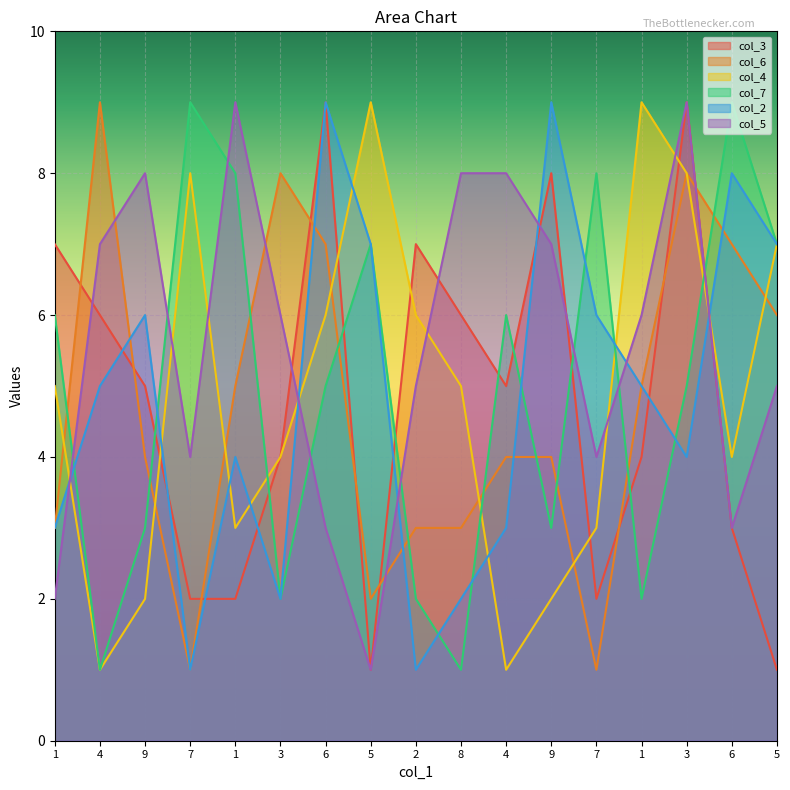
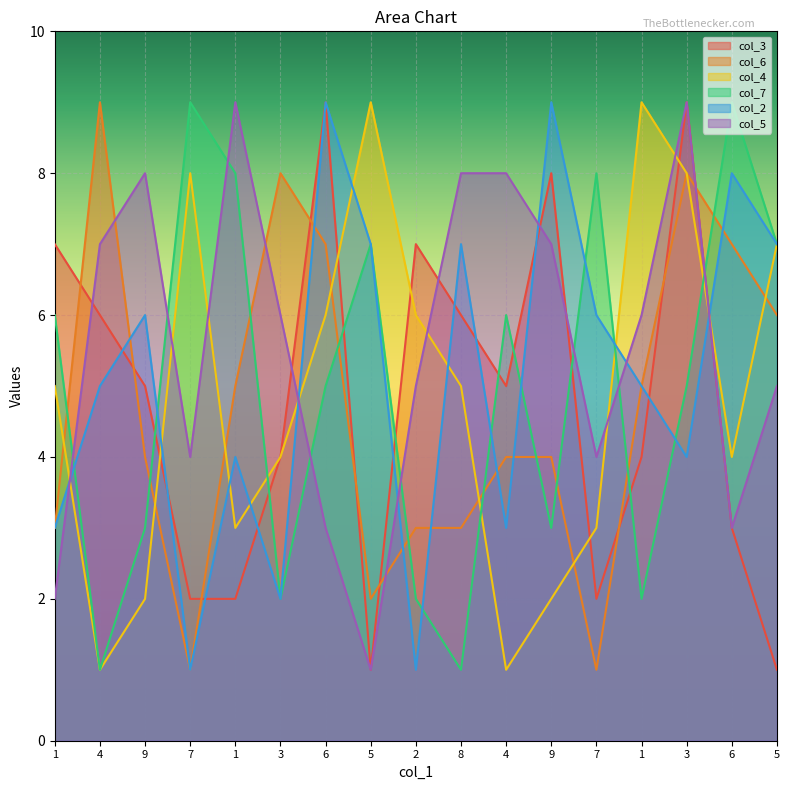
  {
    "col_7": {
      "2": 2,
      "8": 1
    },
    "col_2": {
      "2": 1,
-     "8": 2
+     "8": 7
    },
    "col_5": {
      "2": 5,
      "8": 8
    }
  }
